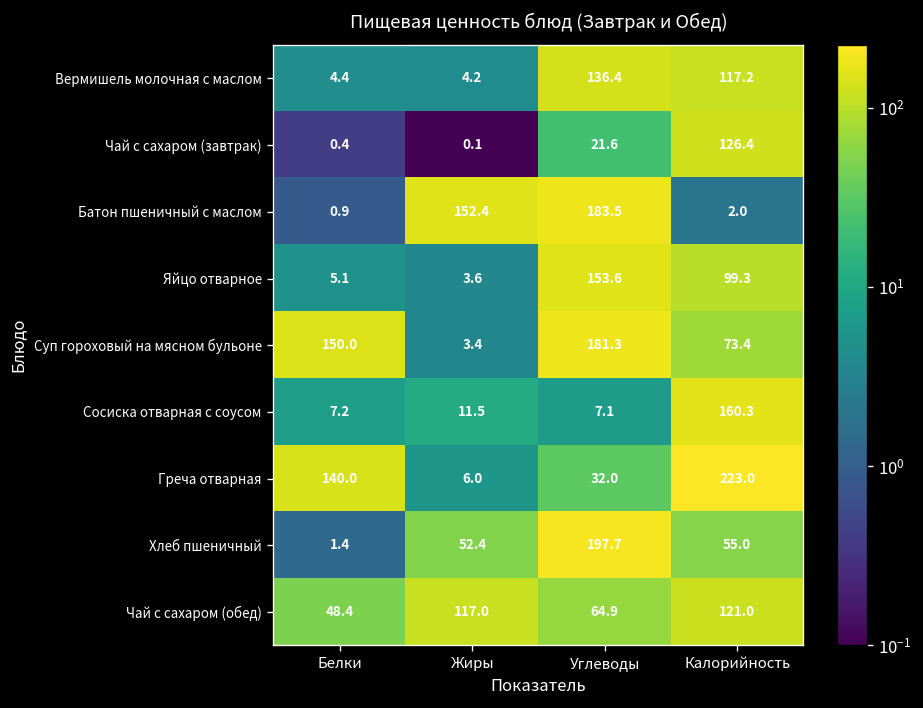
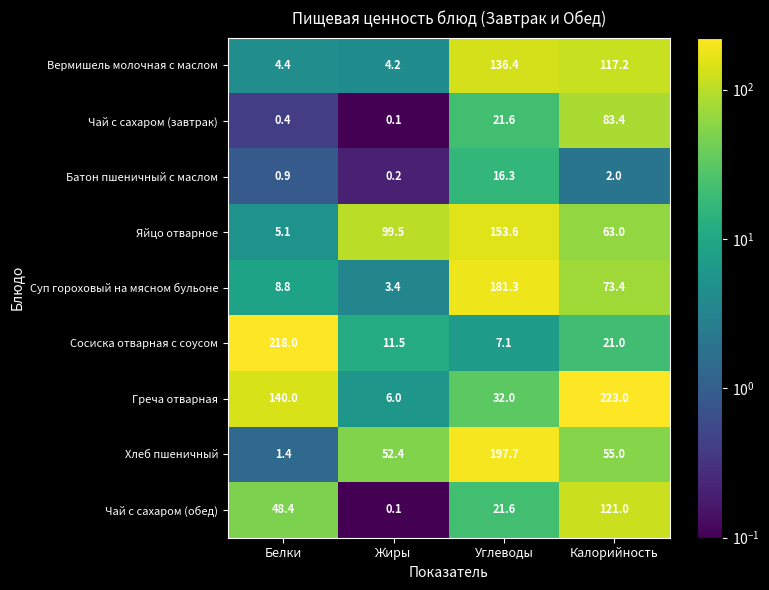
  {
    "Вермишель молочная с маслом": {
      "Белки": 4.4,
      "Жиры": 4.2,
      "Углеводы": 136.4,
      "Калорийность": 117.2
    },
    "Чай с сахаром (завтрак)": {
      "Белки": 0.4,
      "Жиры": 0.1,
      "Углеводы": 21.6,
-     "Калорийность": 126.4
+     "Калорийность": 83.4
    },
    "Батон пшеничный с маслом": {
      "Белки": 0.9,
-     "Жиры": 152.4,
-     "Углеводы": 183.5,
+     "Жиры": 0.2,
+     "Углеводы": 16.3,
      "Калорийность": 2.0
    },
    "Яйцо отварное": {
      "Белки": 5.1,
-     "Жиры": 3.6,
+     "Жиры": 99.5,
      "Углеводы": 153.6,
-     "Калорийность": 99.3
+     "Калорийность": 63.0
    },
    "Суп гороховый на мясном бульоне": {
-     "Белки": 150.0,
+     "Белки": 8.8,
      "Жиры": 3.4,
      "Углеводы": 181.3,
      "Калорийность": 73.4
    },
    "Сосиска отварная с соусом": {
-     "Белки": 7.2,
+     "Белки": 218.0,
      "Жиры": 11.5,
      "Углеводы": 7.1,
-     "Калорийность": 160.3
+     "Калорийность": 21.0
    },
    "Греча отварная": {
      "Белки": 140.0,
      "Жиры": 6.0,
      "Углеводы": 32.0,
      "Калорийность": 223.0
    },
    "Хлеб пшеничный": {
      "Белки": 1.4,
      "Жиры": 52.4,
      "Углеводы": 197.7,
      "Калорийность": 55.0
    },
    "Чай с сахаром (обед)": {
      "Белки": 48.4,
-     "Жиры": 117.0,
-     "Углеводы": 64.9,
+     "Жиры": 0.1,
+     "Углеводы": 21.6,
      "Калорийность": 121.0
    }
  }
